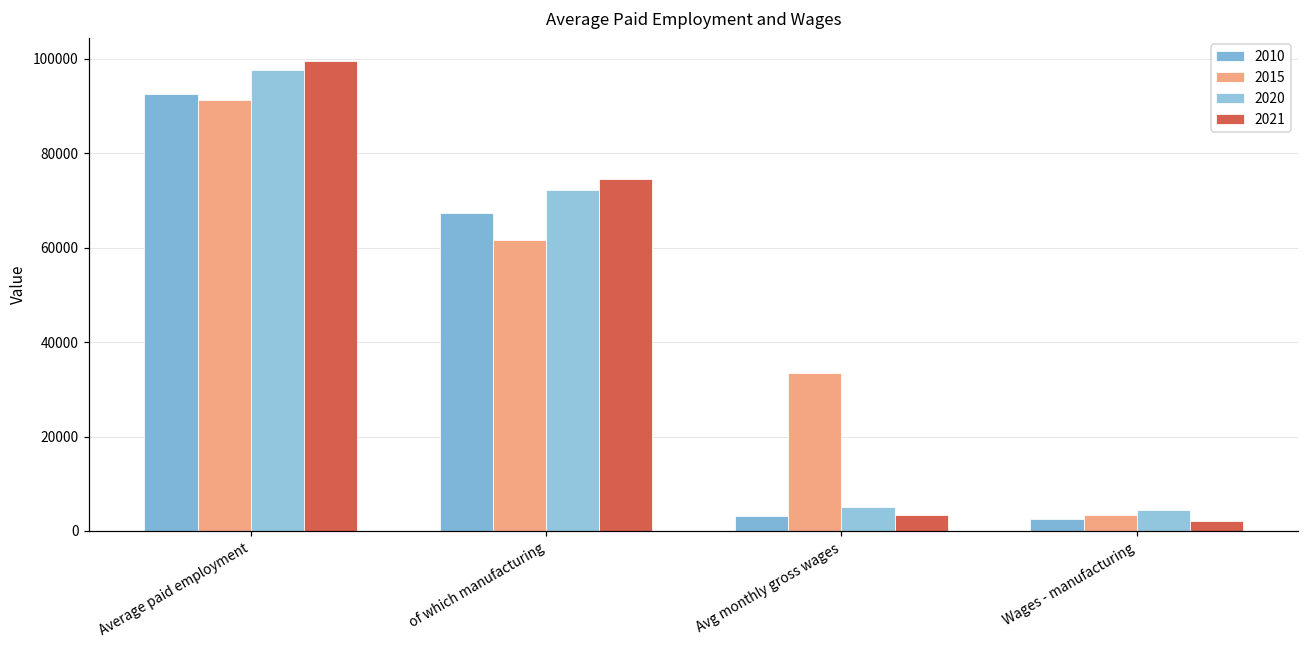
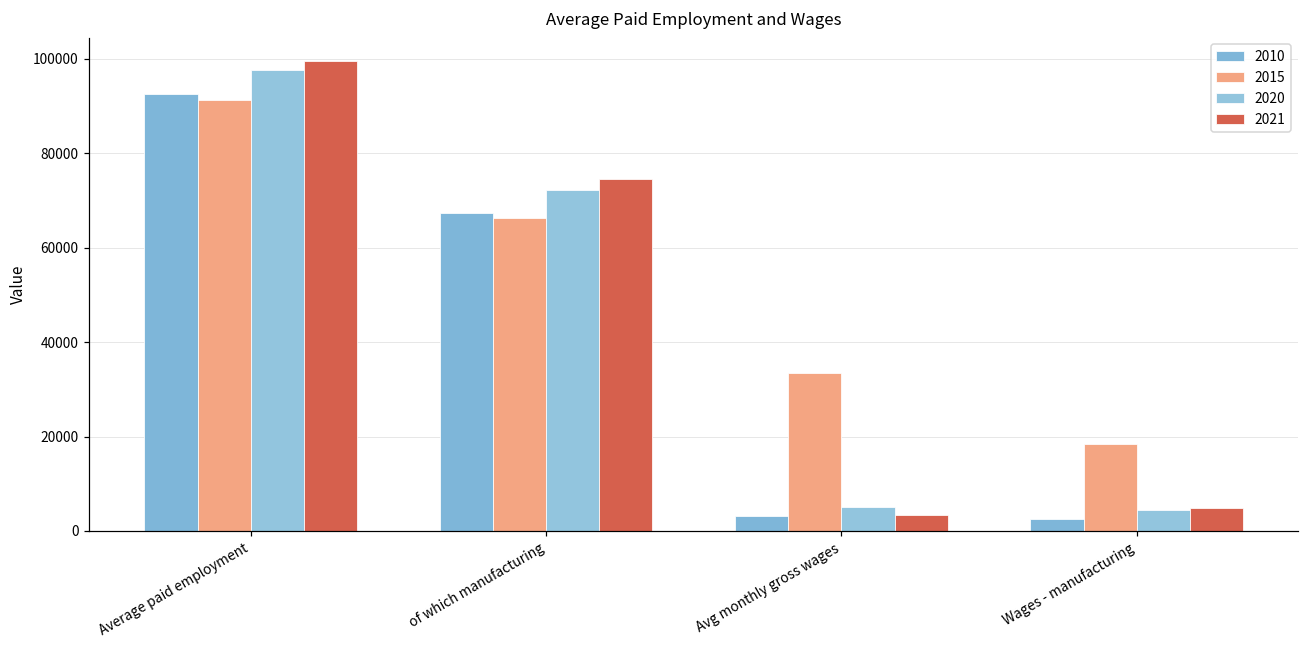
  {
    "2015": {
      "Average paid employment": 91000,
-     "of which manufacturing": 62000,
+     "of which manufacturing": 66000,
      "Avg monthly gross wages": 33000,
-     "Wages - manufacturing": 3000
+     "Wages - manufacturing": 18000
    },
    "2021": {
      "Average paid employment": 100000,
      "of which manufacturing": 75000,
      "Avg monthly gross wages": 3000,
-     "Wages - manufacturing": 2000
+     "Wages - manufacturing": 5000
    }
  }
